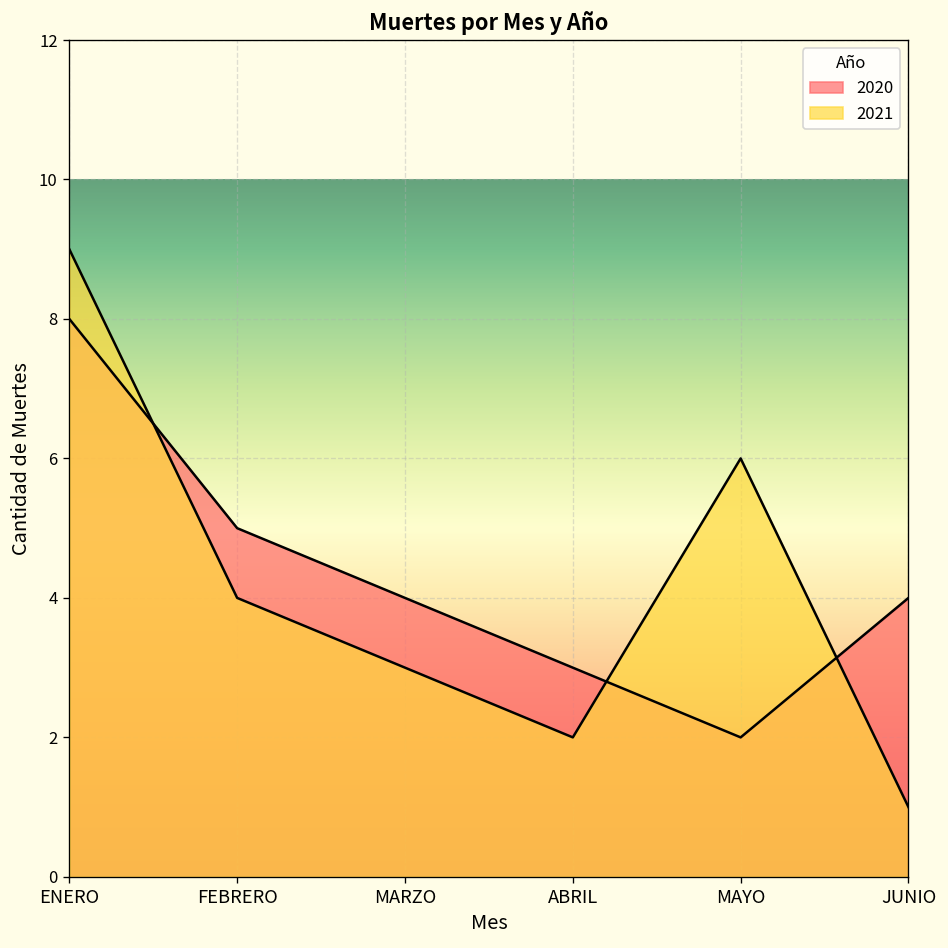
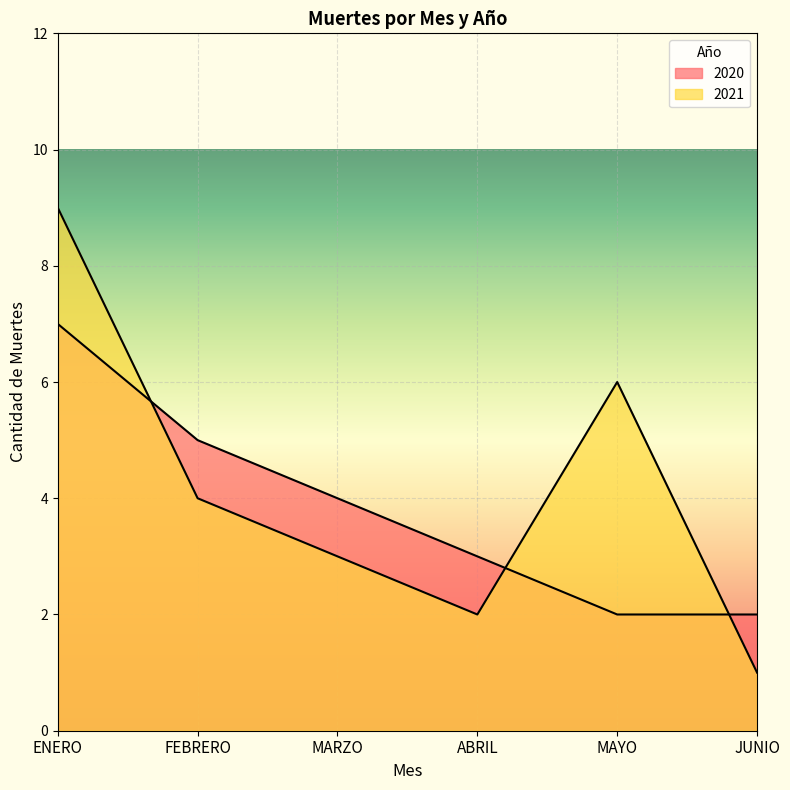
  {
    "2020": {
-     "ENERO": 8,
+     "ENERO": 7,
      "FEBRERO": 5,
      "MARZO": 4,
      "ABRIL": 3,
      "MAYO": 2,
-     "JUNIO": 4
+     "JUNIO": 2
    },
    "2021": {
      "ENERO": 9,
      "FEBRERO": 4,
      "MARZO": 3,
      "ABRIL": 2,
      "MAYO": 6,
      "JUNIO": 1
    }
  }
